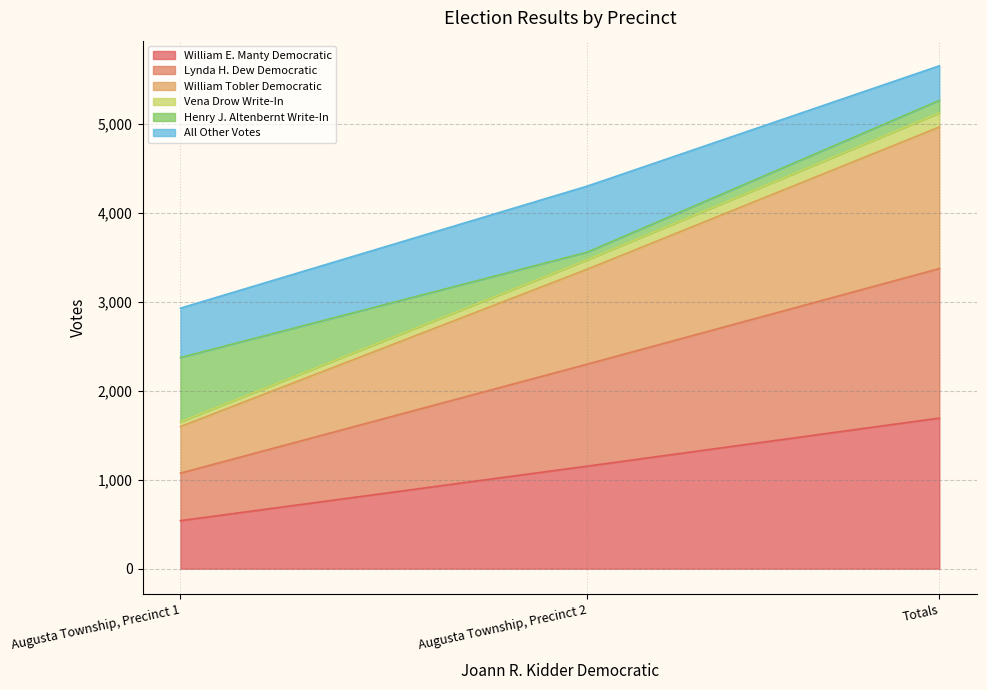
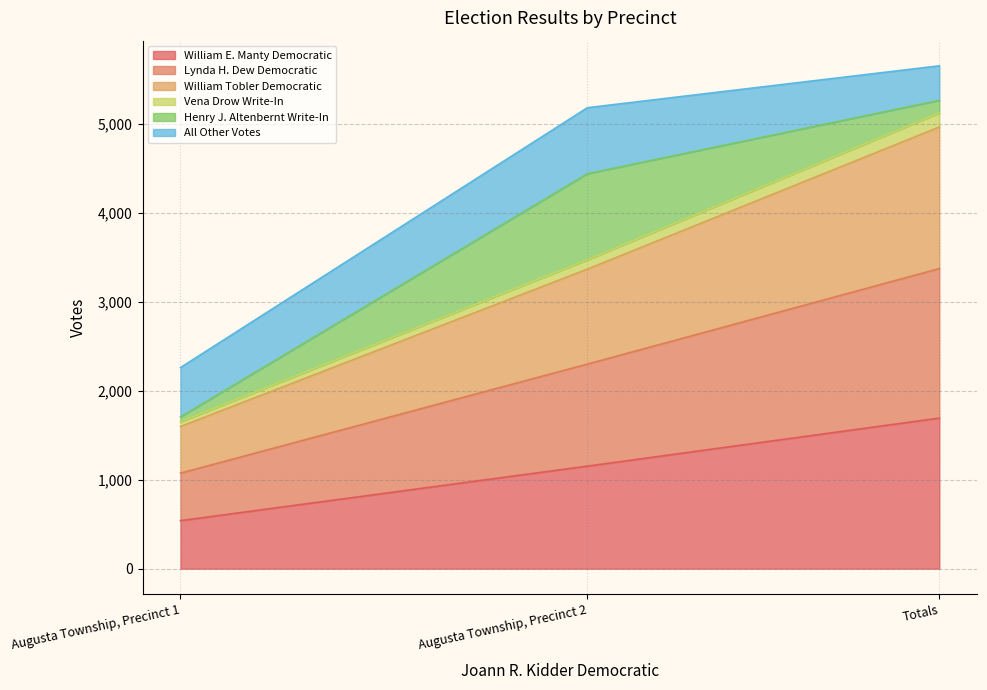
  {
    "Henry J. Altenbernt Write-In": {
-     "Augusta Township, Precinct 1": "700",
-     "Augusta Township, Precinct 2": "100",
+     "Augusta Township, Precinct 1": "100",
+     "Augusta Township, Precinct 2": "1,000",
      "Totals": "100"
    },
    "All Other Votes": {
      "Augusta Township, Precinct 1": "600",
      "Augusta Township, Precinct 2": "700",
      "Totals": "400"
    }
  }
